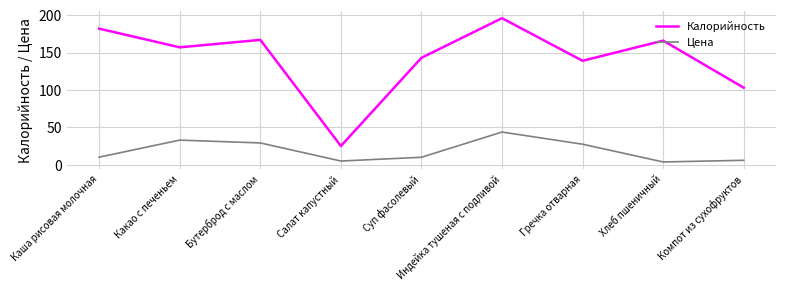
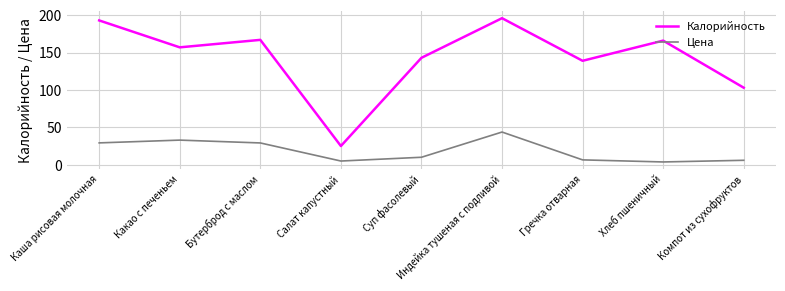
  {
    "Калорийность": {
-     "Каша рисовая молочная": 180,
+     "Каша рисовая молочная": 190,
      "Какао с печеньем": 160,
      "Бутерброд с маслом": 170,
      "Салат капустный": 30,
      "Суп фасолевый": 140,
      "Индейка тушеная с подливой": 200,
      "Гречка отварная": 140,
      "Хлеб пшеничный": 170,
      "Компот из сухофруктов": 100
    },
    "Цена": {
-     "Каша рисовая молочная": 10,
+     "Каша рисовая молочная": 30,
      "Какао с печеньем": 30,
      "Бутерброд с маслом": 30,
      "Салат капустный": 0,
      "Суп фасолевый": 10,
      "Индейка тушеная с подливой": 40,
-     "Гречка отварная": 30,
+     "Гречка отварная": 10,
      "Хлеб пшеничный": 0,
      "Компот из сухофруктов": 10
    }
  }
